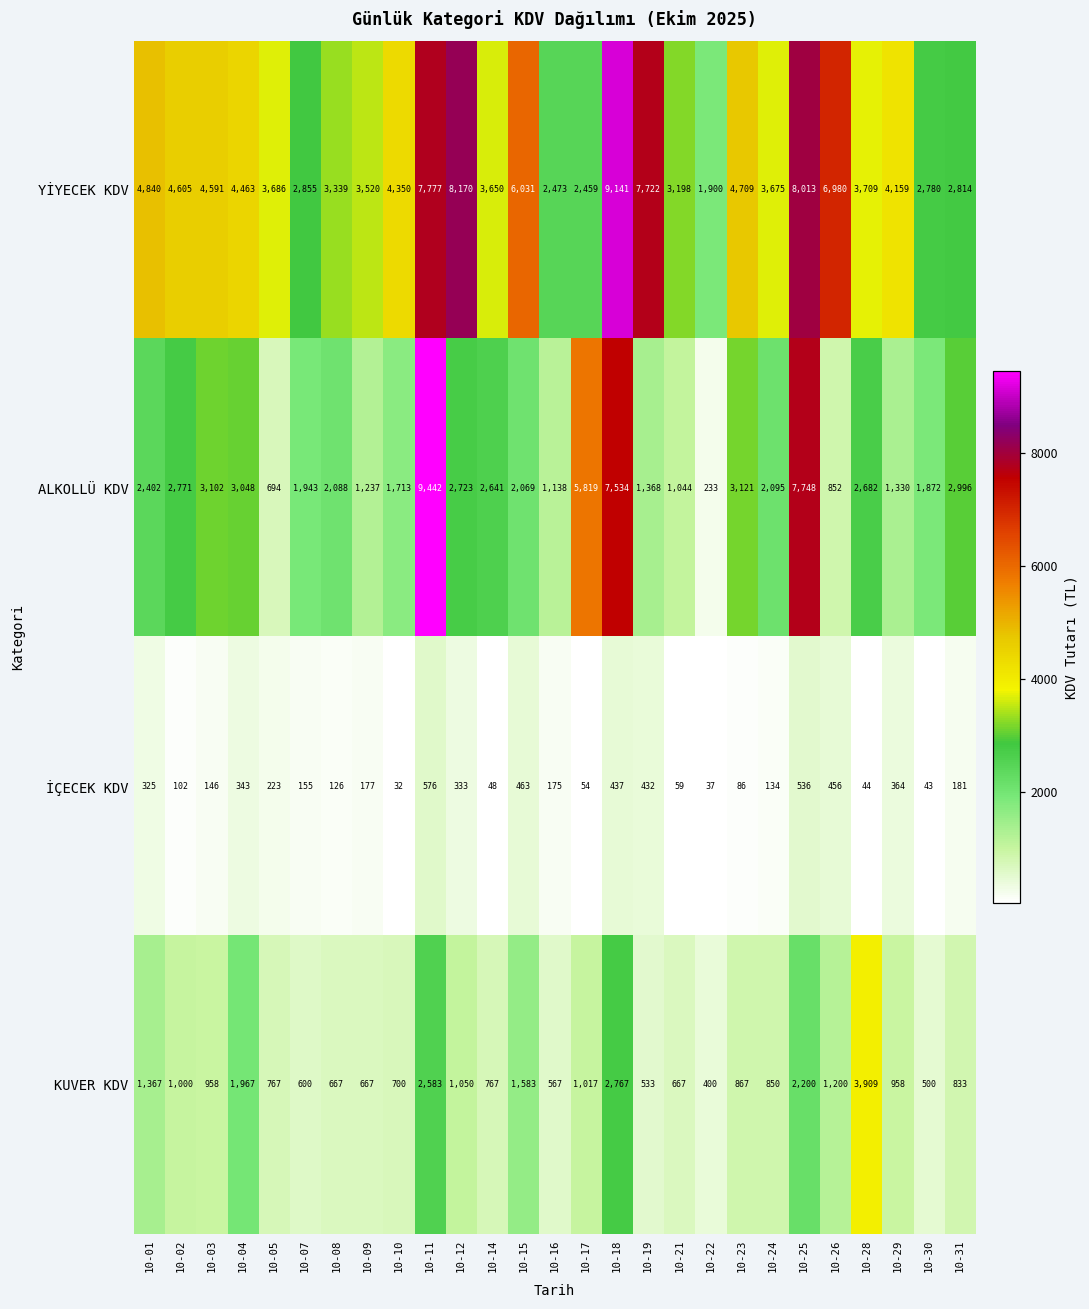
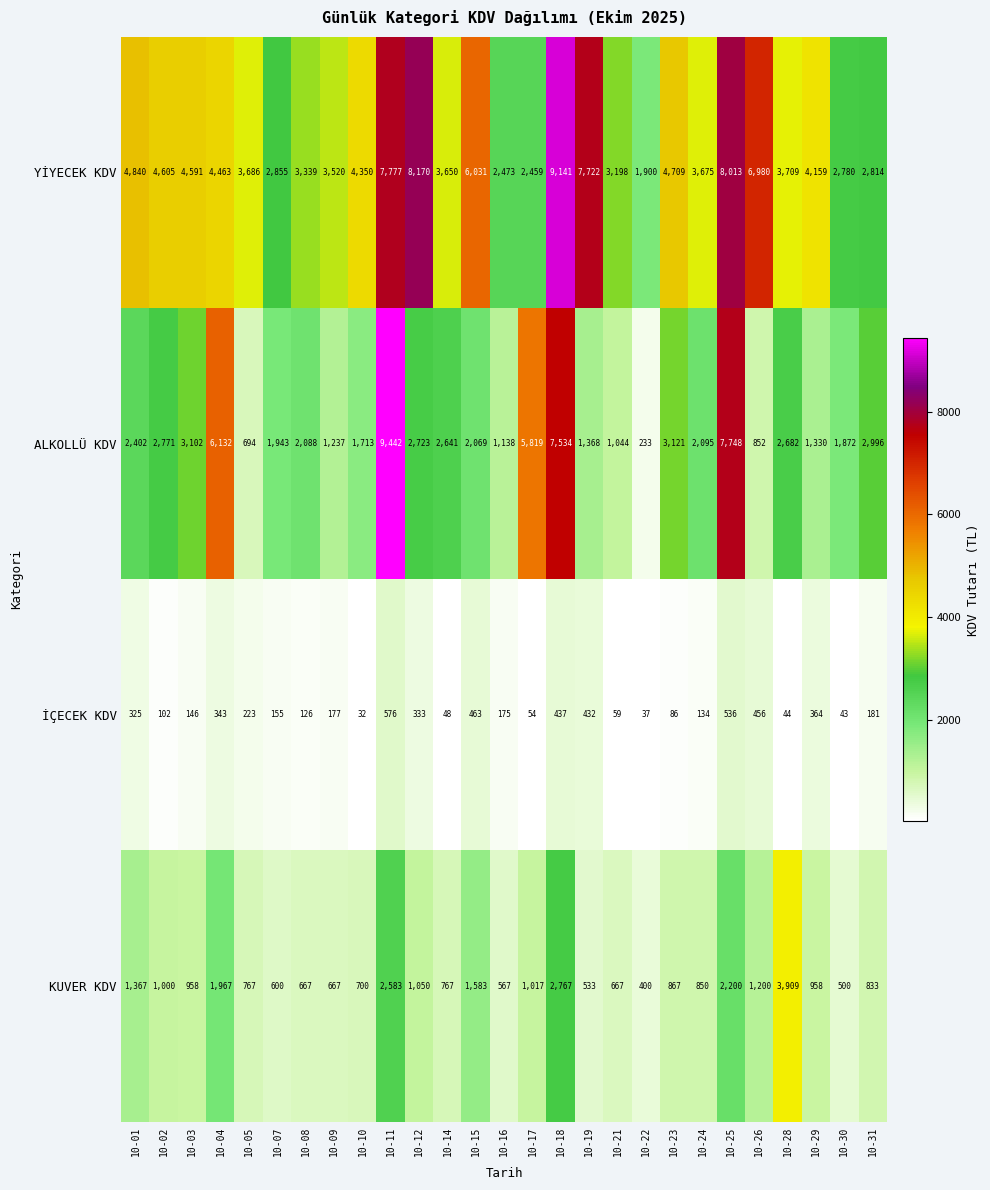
  {
    "YİYECEK KDV": {
      "10-01": "4,840",
      "10-02": "4,605",
      "10-03": "4,591",
      "10-04": "4,463",
      "10-05": "3,686",
      "10-07": "2,855",
      "10-08": "3,339",
      "10-09": "3,520",
      "10-10": "4,350",
      "10-11": "7,777",
      "10-12": "8,170",
      "10-14": "3,650",
      "10-15": "6,031",
      "10-16": "2,473",
      "10-17": "2,459",
      "10-18": "9,141",
      "10-19": "7,722",
      "10-21": "3,198",
      "10-22": "1,900",
      "10-23": "4,709",
      "10-24": "3,675",
      "10-25": "8,013",
      "10-26": "6,980",
      "10-28": "3,709",
      "10-29": "4,159",
      "10-30": "2,780",
      "10-31": "2,814"
    },
    "ALKOLLÜ KDV": {
      "10-01": "2,402",
      "10-02": "2,771",
      "10-03": "3,102",
-     "10-04": "3,048",
+     "10-04": "6,132",
      "10-05": "694",
      "10-07": "1,943",
      "10-08": "2,088",
      "10-09": "1,237",
      "10-10": "1,713",
      "10-11": "9,442",
      "10-12": "2,723",
      "10-14": "2,641",
      "10-15": "2,069",
      "10-16": "1,138",
      "10-17": "5,819",
      "10-18": "7,534",
      "10-19": "1,368",
      "10-21": "1,044",
      "10-22": "233",
      "10-23": "3,121",
      "10-24": "2,095",
      "10-25": "7,748",
      "10-26": "852",
      "10-28": "2,682",
      "10-29": "1,330",
      "10-30": "1,872",
      "10-31": "2,996"
    },
    "İÇECEK KDV": {
      "10-01": "325",
      "10-02": "102",
      "10-03": "146",
      "10-04": "343",
      "10-05": "223",
      "10-07": "155",
      "10-08": "126",
      "10-09": "177",
      "10-10": "32",
      "10-11": "576",
      "10-12": "333",
      "10-14": "48",
      "10-15": "463",
      "10-16": "175",
      "10-17": "54",
      "10-18": "437",
      "10-19": "432",
      "10-21": "59",
      "10-22": "37",
      "10-23": "86",
      "10-24": "134",
      "10-25": "536",
      "10-26": "456",
      "10-28": "44",
      "10-29": "364",
      "10-30": "43",
      "10-31": "181"
    },
    "KUVER KDV": {
      "10-01": "1,367",
      "10-02": "1,000",
      "10-03": "958",
      "10-04": "1,967",
      "10-05": "767",
      "10-07": "600",
      "10-08": "667",
      "10-09": "667",
      "10-10": "700",
      "10-11": "2,583",
      "10-12": "1,050",
      "10-14": "767",
      "10-15": "1,583",
      "10-16": "567",
      "10-17": "1,017",
      "10-18": "2,767",
      "10-19": "533",
      "10-21": "667",
      "10-22": "400",
      "10-23": "867",
      "10-24": "850",
      "10-25": "2,200",
      "10-26": "1,200",
      "10-28": "3,909",
      "10-29": "958",
      "10-30": "500",
      "10-31": "833"
    }
  }
